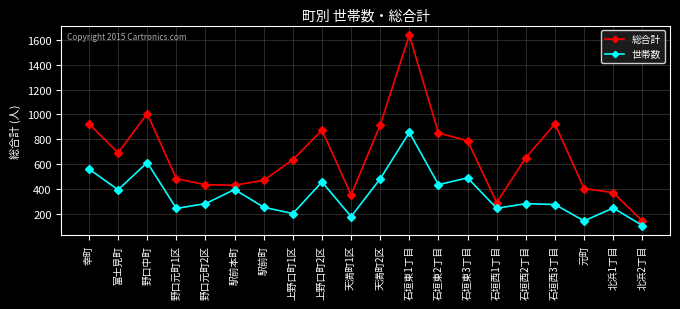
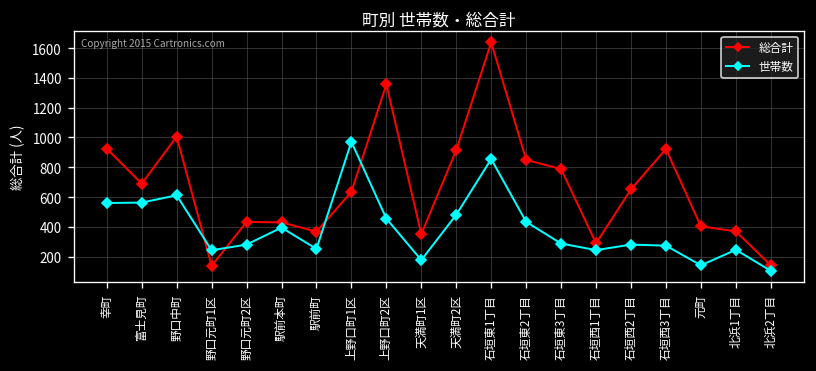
  {
    "総合計": {
      "幸町": 930,
      "富士見町": 690,
      "野口中町": 1010,
-     "野口元町1区": 480,
+     "野口元町1区": 140,
      "野口元町2区": 430,
      "駅前本町": 430,
-     "駅前町": 470,
+     "駅前町": 370,
      "上野口町1区": 640,
-     "上野口町2区": 870,
+     "上野口町2区": 1360,
      "天満町1区": 350,
      "天満町2区": 920,
      "石垣東1丁目": 1640,
      "石垣東2丁目": 850,
      "石垣東3丁目": 790,
      "石垣西1丁目": 290,
      "石垣西2丁目": 650,
      "石垣西3丁目": 920,
      "元町": 400,
      "北浜1丁目": 370,
      "北浜2丁目": 140
    },
    "世帯数": {
      "幸町": 560,
-     "富士見町": 390,
+     "富士見町": 560,
      "野口中町": 610,
      "野口元町1区": 240,
      "野口元町2区": 280,
      "駅前本町": 400,
      "駅前町": 250,
-     "上野口町1区": 200,
+     "上野口町1区": 970,
      "上野口町2区": 460,
      "天満町1区": 180,
      "天満町2区": 480,
      "石垣東1丁目": 860,
      "石垣東2丁目": 430,
-     "石垣東3丁目": 490,
+     "石垣東3丁目": 290,
      "石垣西1丁目": 240,
      "石垣西2丁目": 280,
      "石垣西3丁目": 270,
      "元町": 140,
      "北浜1丁目": 250,
      "北浜2丁目": 110
    }
  }
